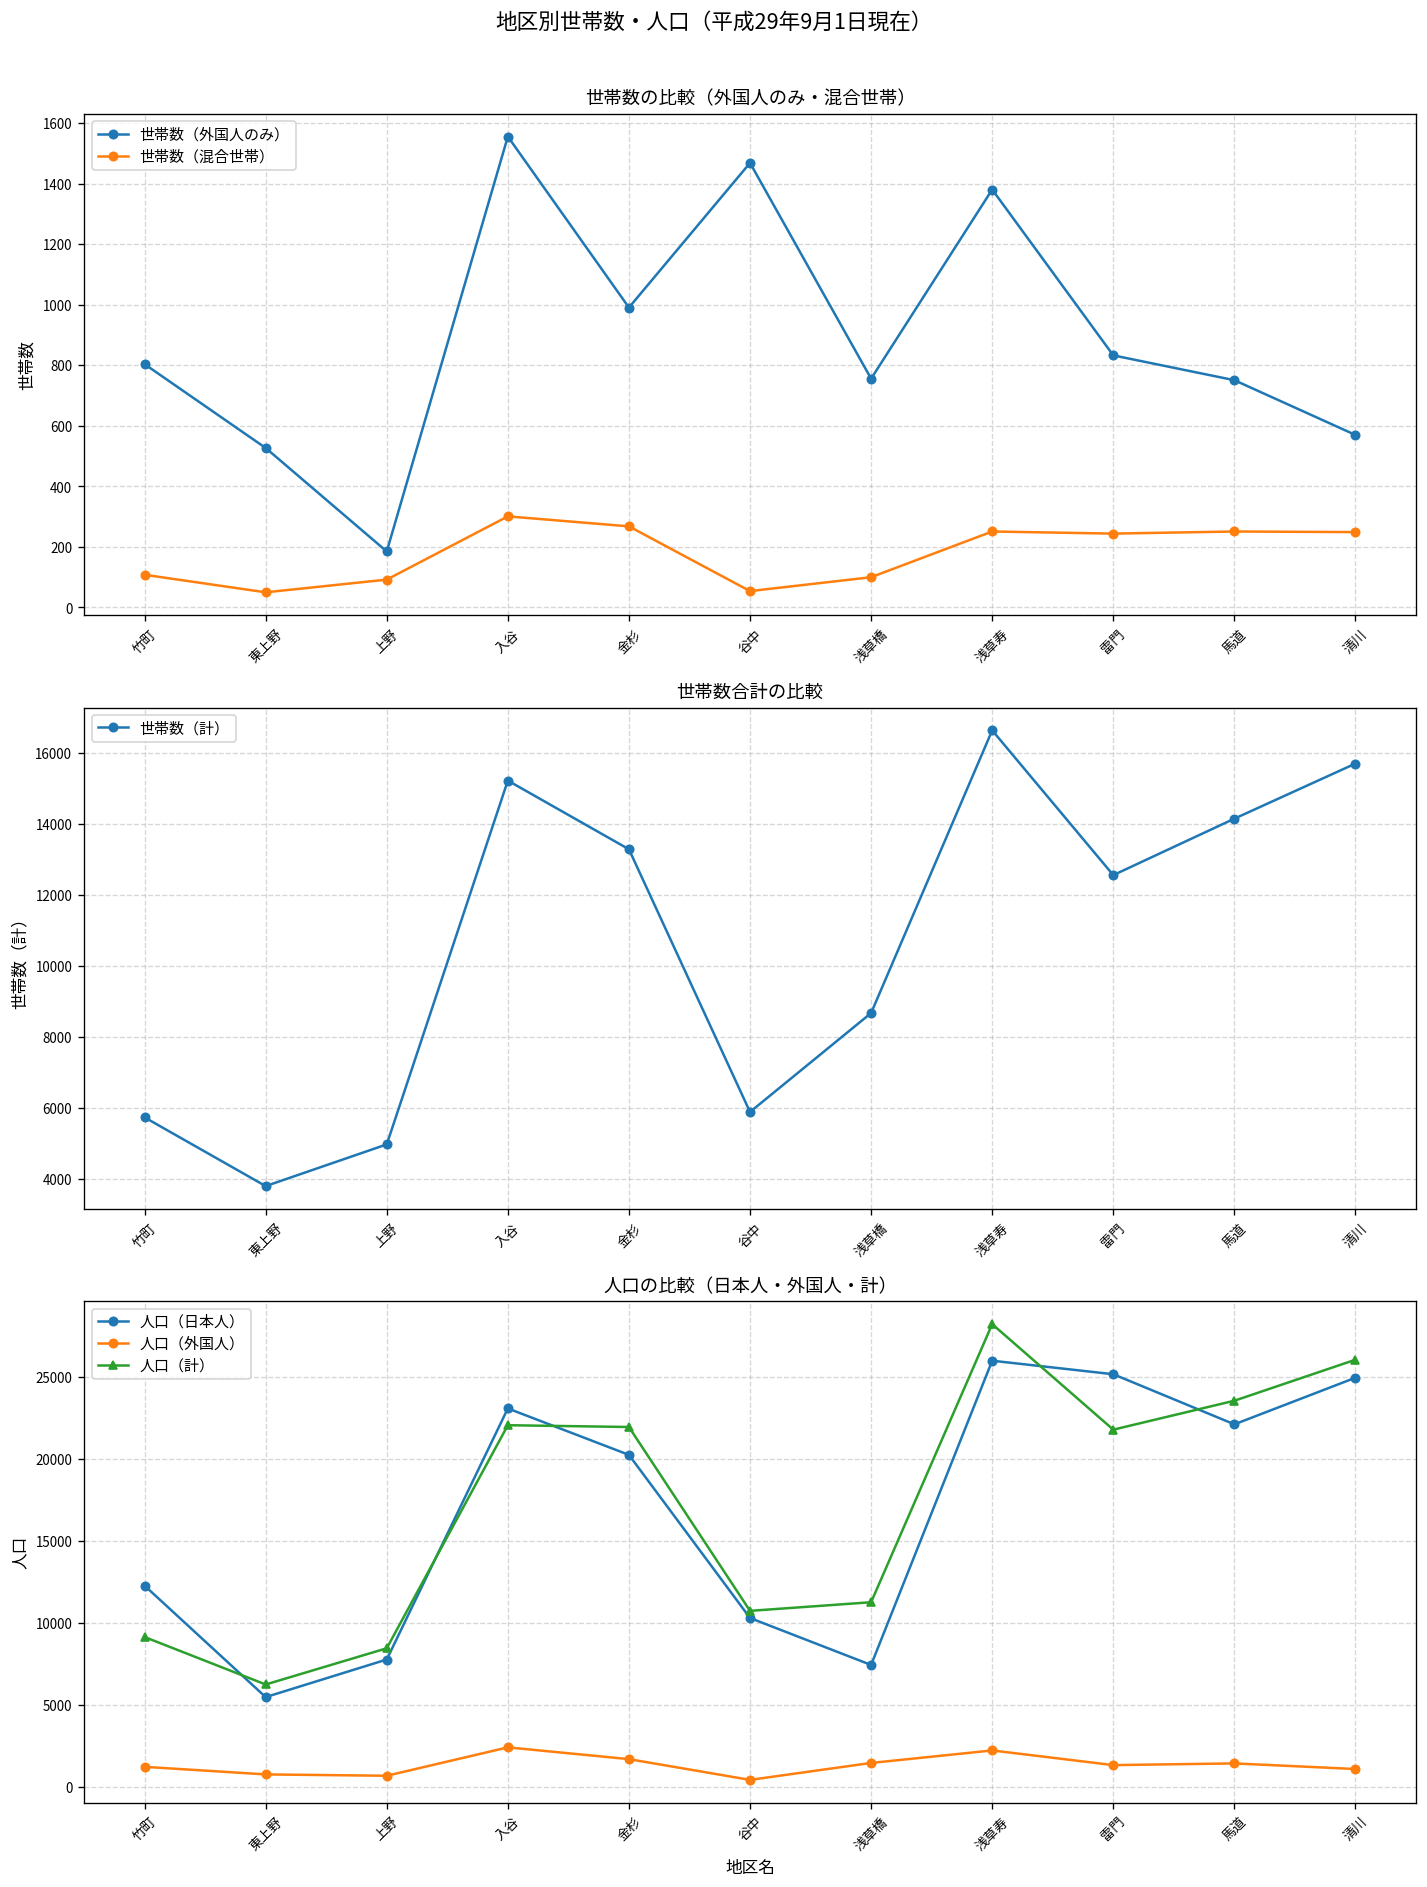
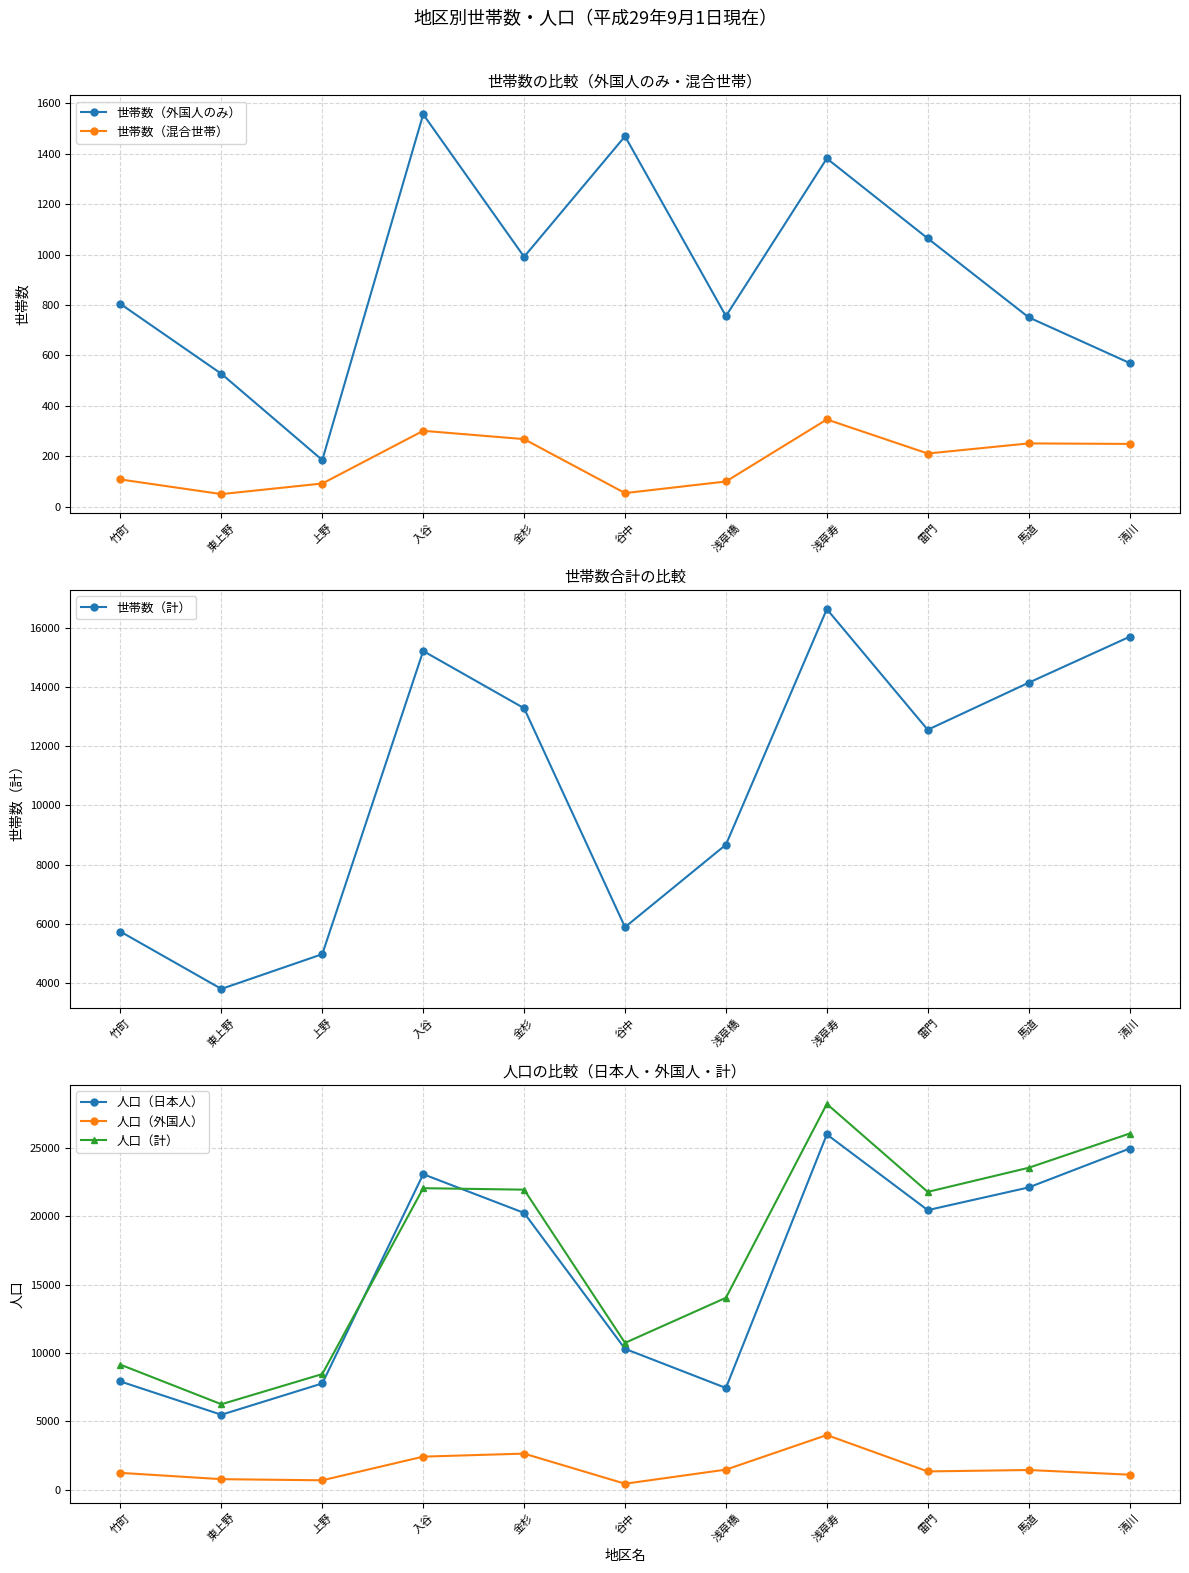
  {
    "世帯数の比較（外国人のみ・混合世帯）": {
      "世帯数（外国人のみ）": {
        "竹町": 800,
        "東上野": 530,
        "上野": 190,
        "入谷": 1560,
        "金杉": 990,
        "谷中": 1470,
        "浅草橋": 760,
        "浅草寿": 1380,
-       "雷門": 830,
+       "雷門": 1060,
        "馬道": 750,
        "清川": 570
      },
      "世帯数（混合世帯）": {
        "竹町": 110,
        "東上野": 50,
        "上野": 90,
        "入谷": 300,
        "金杉": 270,
        "谷中": 50,
        "浅草橋": 100,
-       "浅草寿": 250,
-       "雷門": 240,
+       "浅草寿": 350,
+       "雷門": 210,
        "馬道": 250,
        "清川": 250
      }
    },
    "世帯数合計の比較": {
      "竹町": 5700,
      "東上野": 3800,
      "上野": 5000,
      "入谷": 15200,
      "金杉": 13300,
      "谷中": 5900,
      "浅草橋": 8700,
      "浅草寿": 16600,
      "雷門": 12600,
      "馬道": 14100,
      "清川": 15700
    },
    "人口の比較（日本人・外国人・計）": {
      "人口（日本人）": {
-       "竹町": 12300,
+       "竹町": 7900,
        "東上野": 5500,
        "上野": 7800,
        "入谷": 23100,
        "金杉": 20200,
        "谷中": 10300,
        "浅草橋": 7400,
        "浅草寿": 26000,
-       "雷門": 25200,
+       "雷門": 20400,
        "馬道": 22100,
        "清川": 25000
      },
      "人口（外国人）": {
        "竹町": 1200,
        "東上野": 800,
        "上野": 700,
        "入谷": 2400,
-       "金杉": 1700,
+       "金杉": 2600,
        "谷中": 400,
        "浅草橋": 1500,
-       "浅草寿": 2200,
+       "浅草寿": 4000,
        "雷門": 1300,
        "馬道": 1400,
        "清川": 1100
      },
      "人口（計）": {
        "竹町": 9100,
        "東上野": 6200,
        "上野": 8500,
        "入谷": 22100,
        "金杉": 21900,
        "谷中": 10700,
-       "浅草橋": 11300,
+       "浅草橋": 14000,
        "浅草寿": 28200,
        "雷門": 21800,
        "馬道": 23500,
        "清川": 26000
      }
    }
  }
